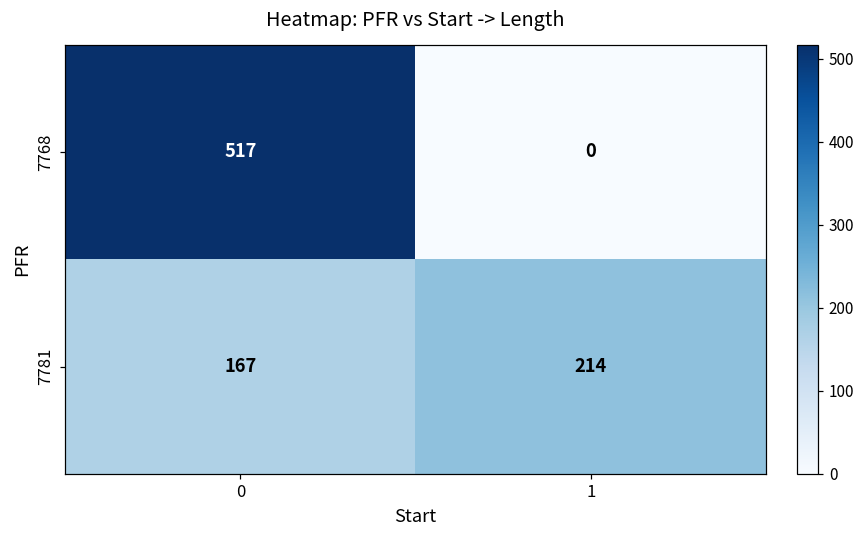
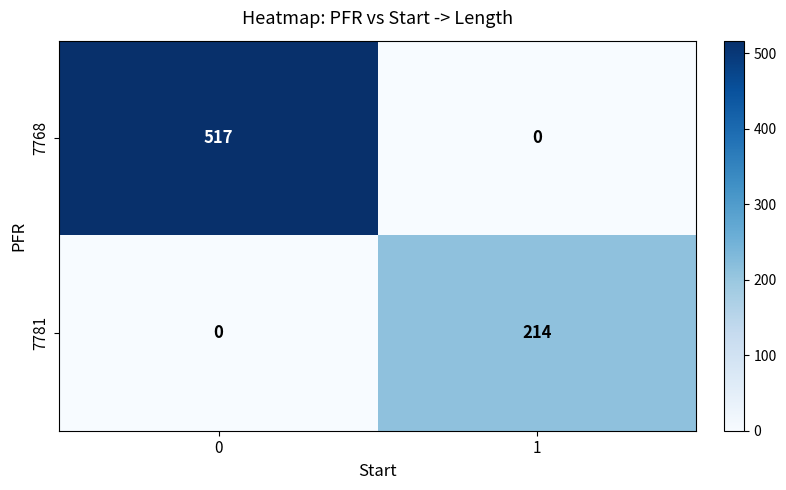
  {
    "7768": {
      "0": 517,
      "1": 0
    },
    "7781": {
-     "0": 167,
+     "0": 0,
      "1": 214
    }
  }
